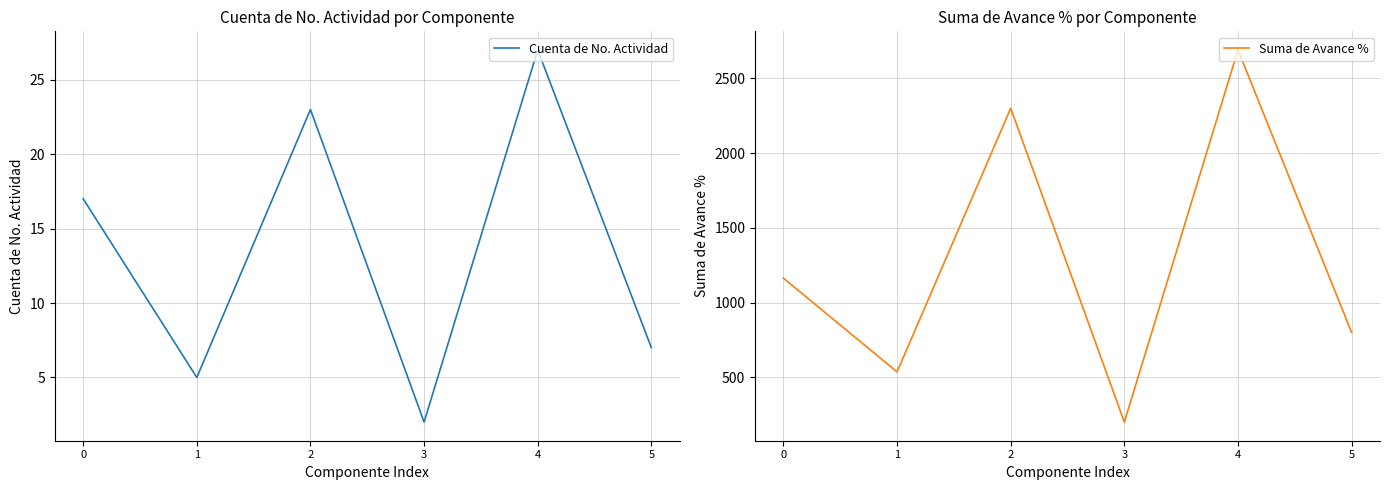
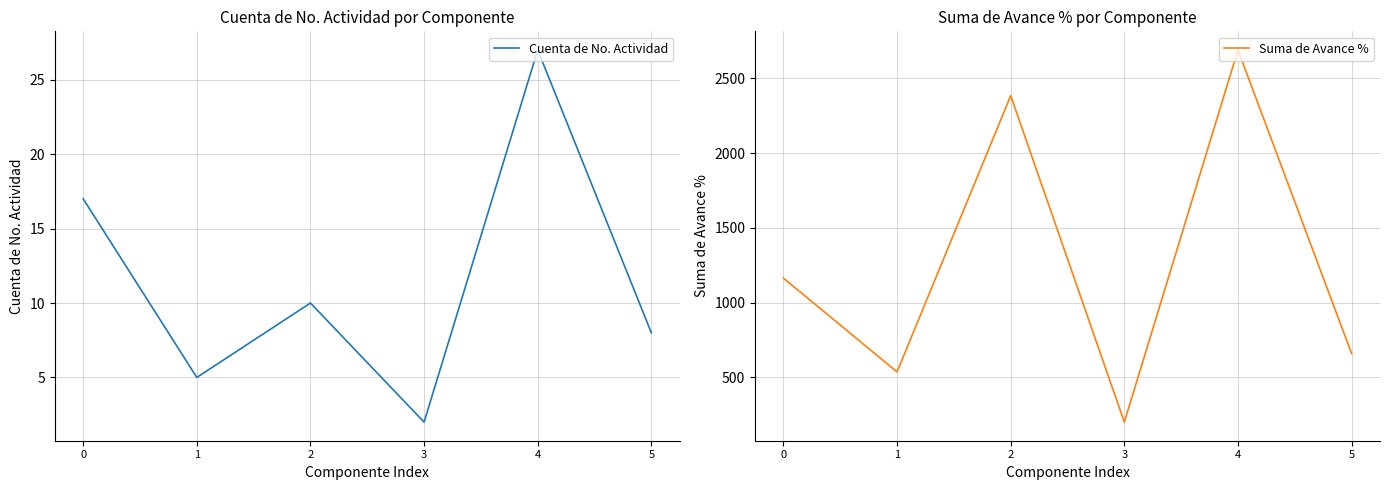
  {
    "Cuenta de No. Actividad por Componente": {
      "0": 17,
      "1": 5,
-     "2": 23,
+     "2": 10,
      "3": 2,
-     "5": 7
+     "5": 8
    },
    "Suma de Avance % por Componente": {
      "0": 1160,
      "1": 540,
-     "2": 2300,
+     "2": 2380,
      "3": 200,
-     "5": 800
+     "5": 660
    }
  }
